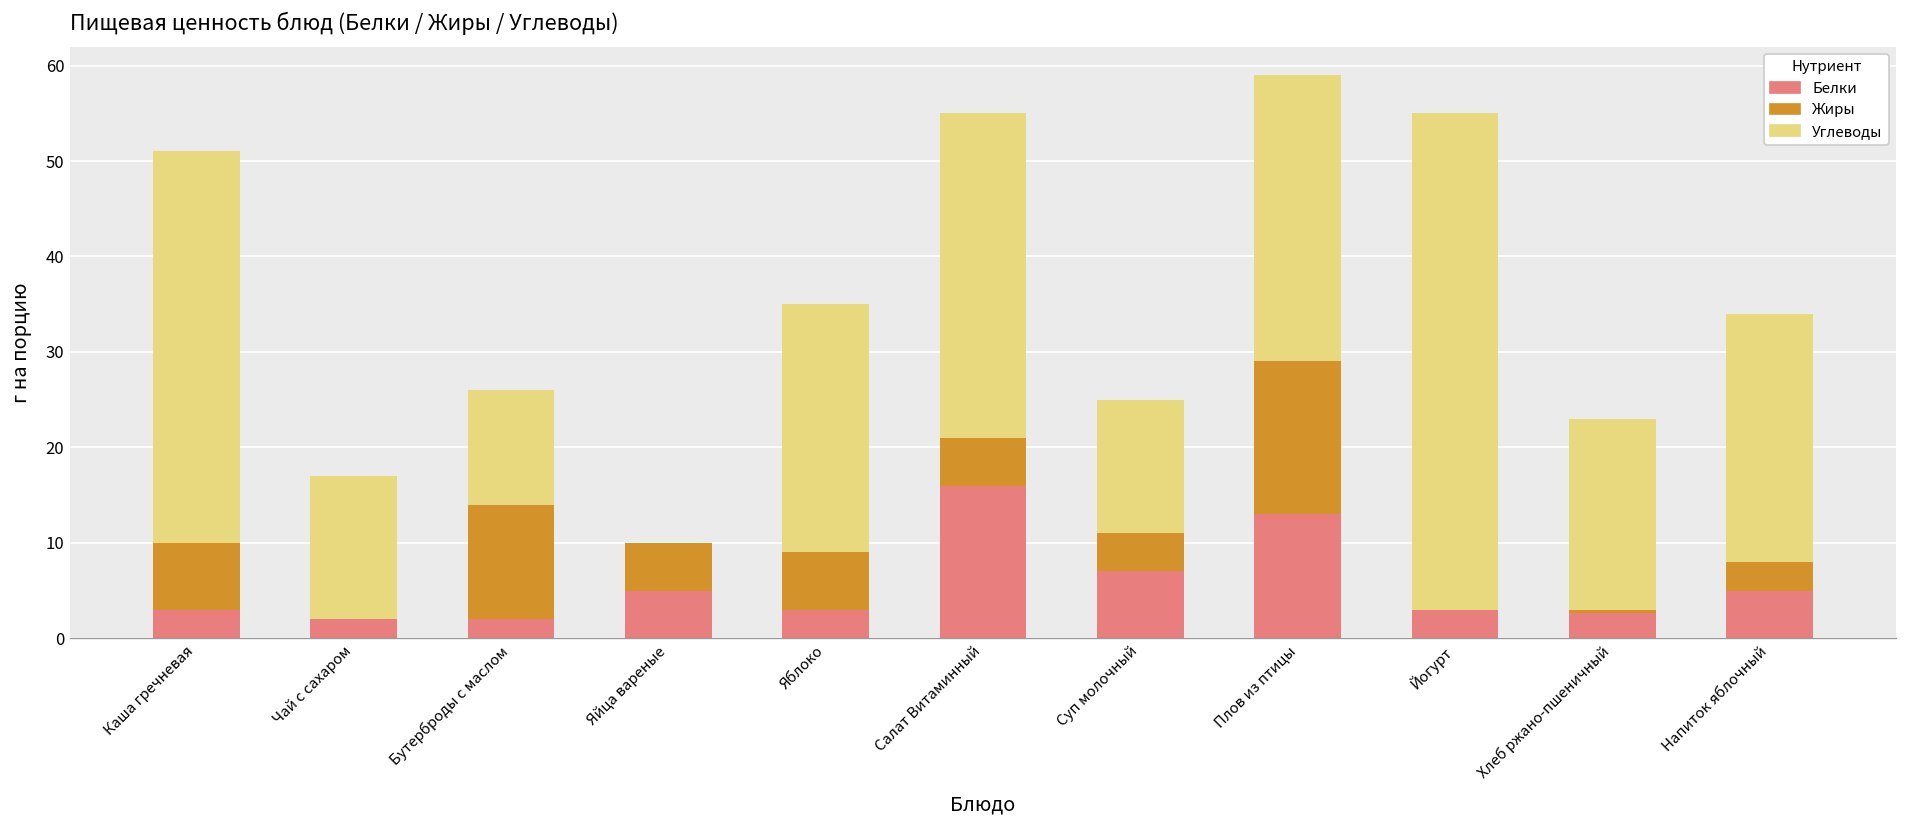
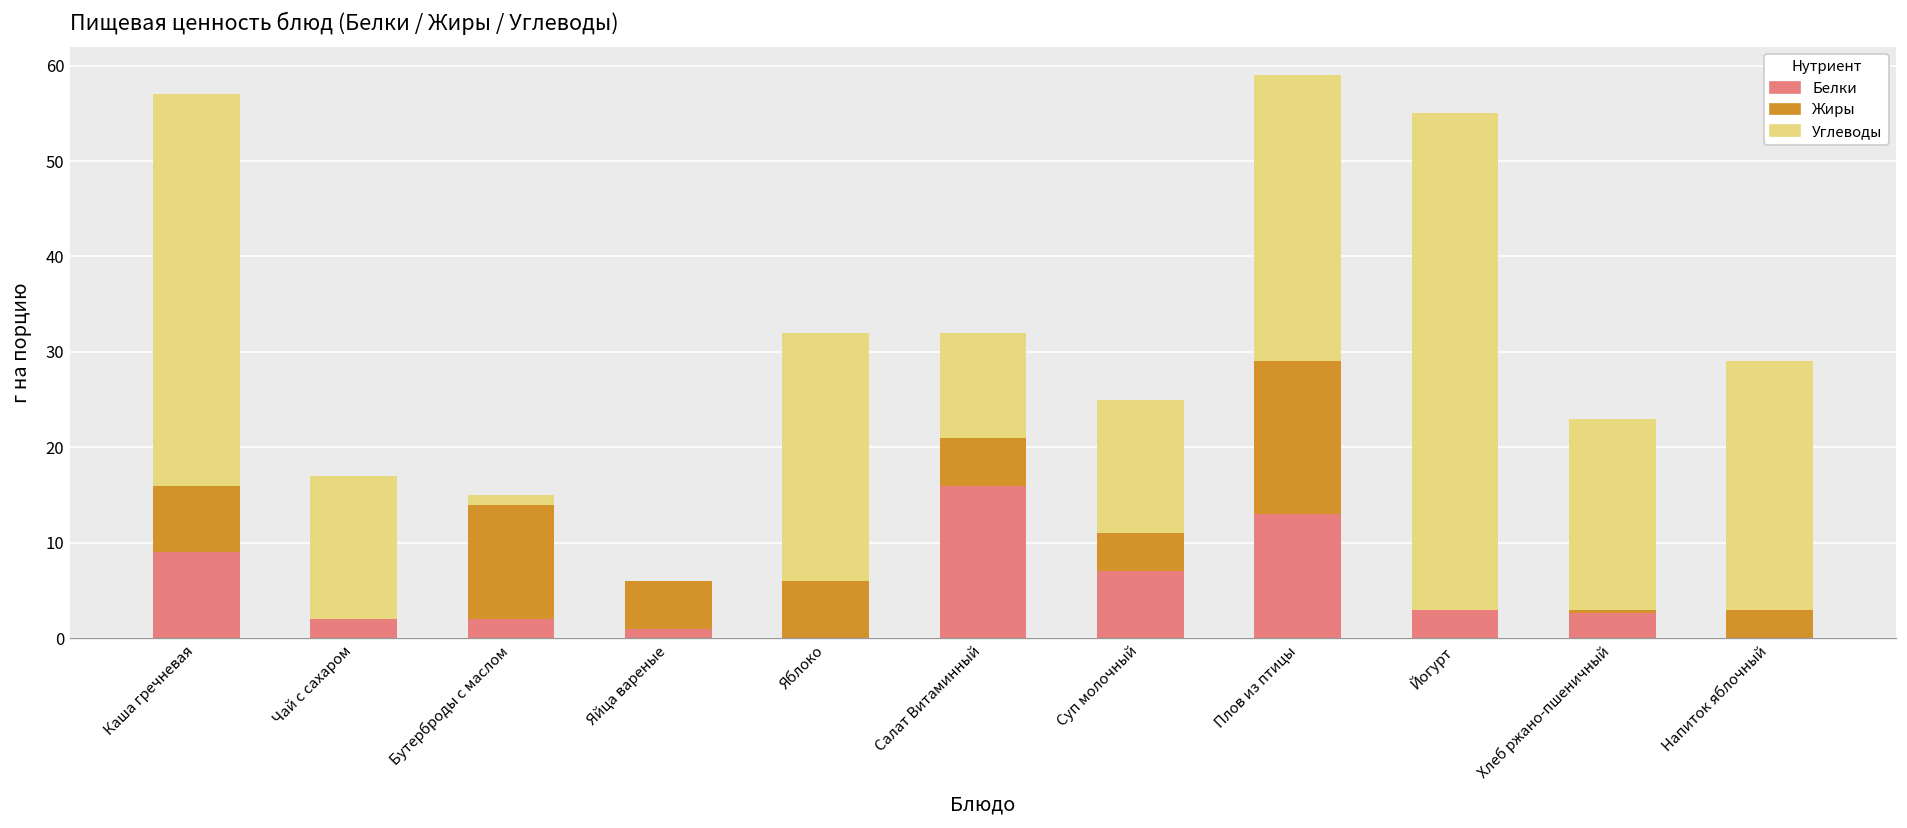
  {
    "Белки": {
-     "Каша гречневая": 3,
+     "Каша гречневая": 9,
      "Чай с сахаром": 2,
      "Бутерброды с маслом": 2,
-     "Яйца вареные": 5,
-     "Яблоко": 3,
+     "Яйца вареные": 1,
+     "Яблоко": 0,
      "Салат Витаминный": 16,
      "Суп молочный": 7,
      "Плов из птицы": 13,
      "Йогурт": 3,
      "Хлеб ржано-пшеничный": 3,
-     "Напиток яблочный": 5
+     "Напиток яблочный": 0
    },
    "Жиры": {
      "Каша гречневая": 7,
      "Чай с сахаром": 0,
      "Бутерброды с маслом": 12,
      "Яйца вареные": 5,
      "Яблоко": 6,
      "Салат Витаминный": 5,
      "Суп молочный": 4,
      "Плов из птицы": 16,
      "Йогурт": 0,
      "Хлеб ржано-пшеничный": 0,
      "Напиток яблочный": 3
    },
    "Углеводы": {
      "Каша гречневая": 41,
      "Чай с сахаром": 15,
-     "Бутерброды с маслом": 12,
+     "Бутерброды с маслом": 1,
      "Яйца вареные": 0,
      "Яблоко": 26,
-     "Салат Витаминный": 34,
+     "Салат Витаминный": 11,
      "Суп молочный": 14,
      "Плов из птицы": 30,
      "Йогурт": 52,
      "Хлеб ржано-пшеничный": 20,
      "Напиток яблочный": 26
    }
  }
